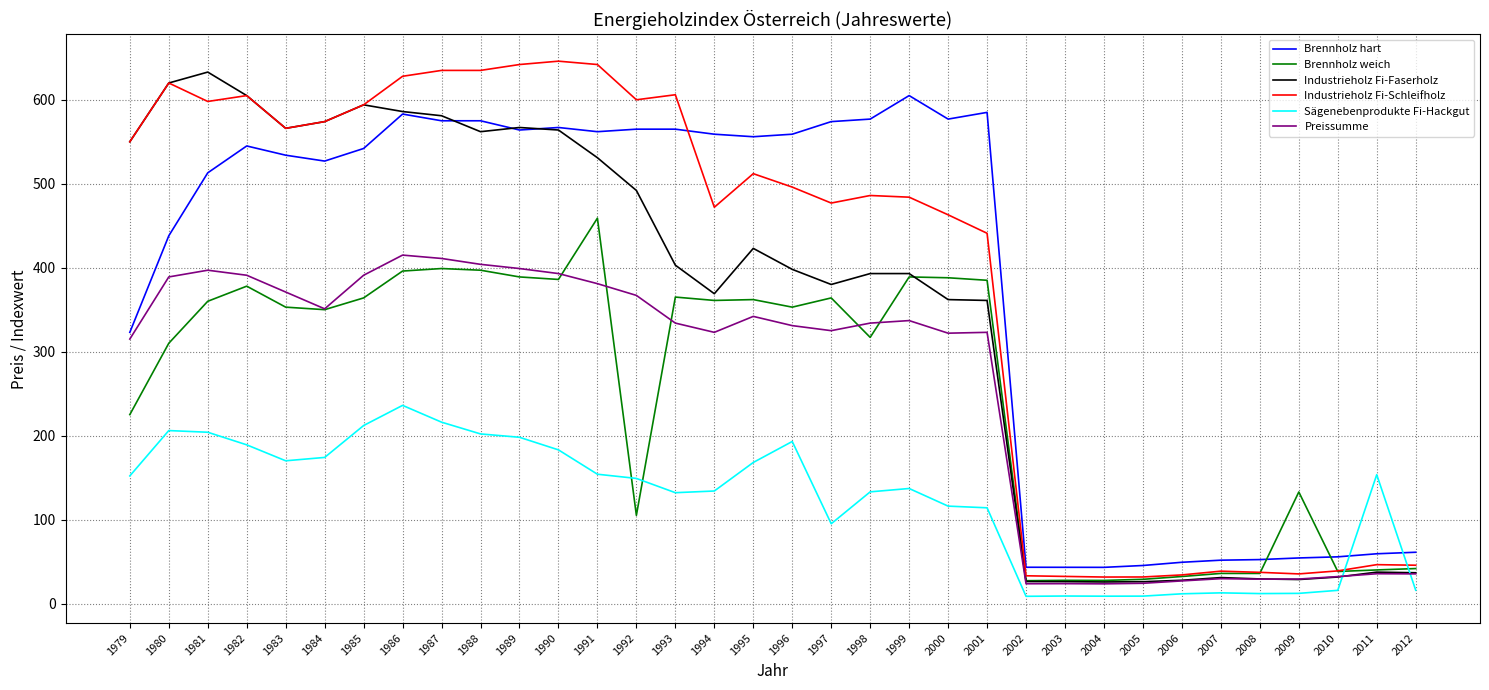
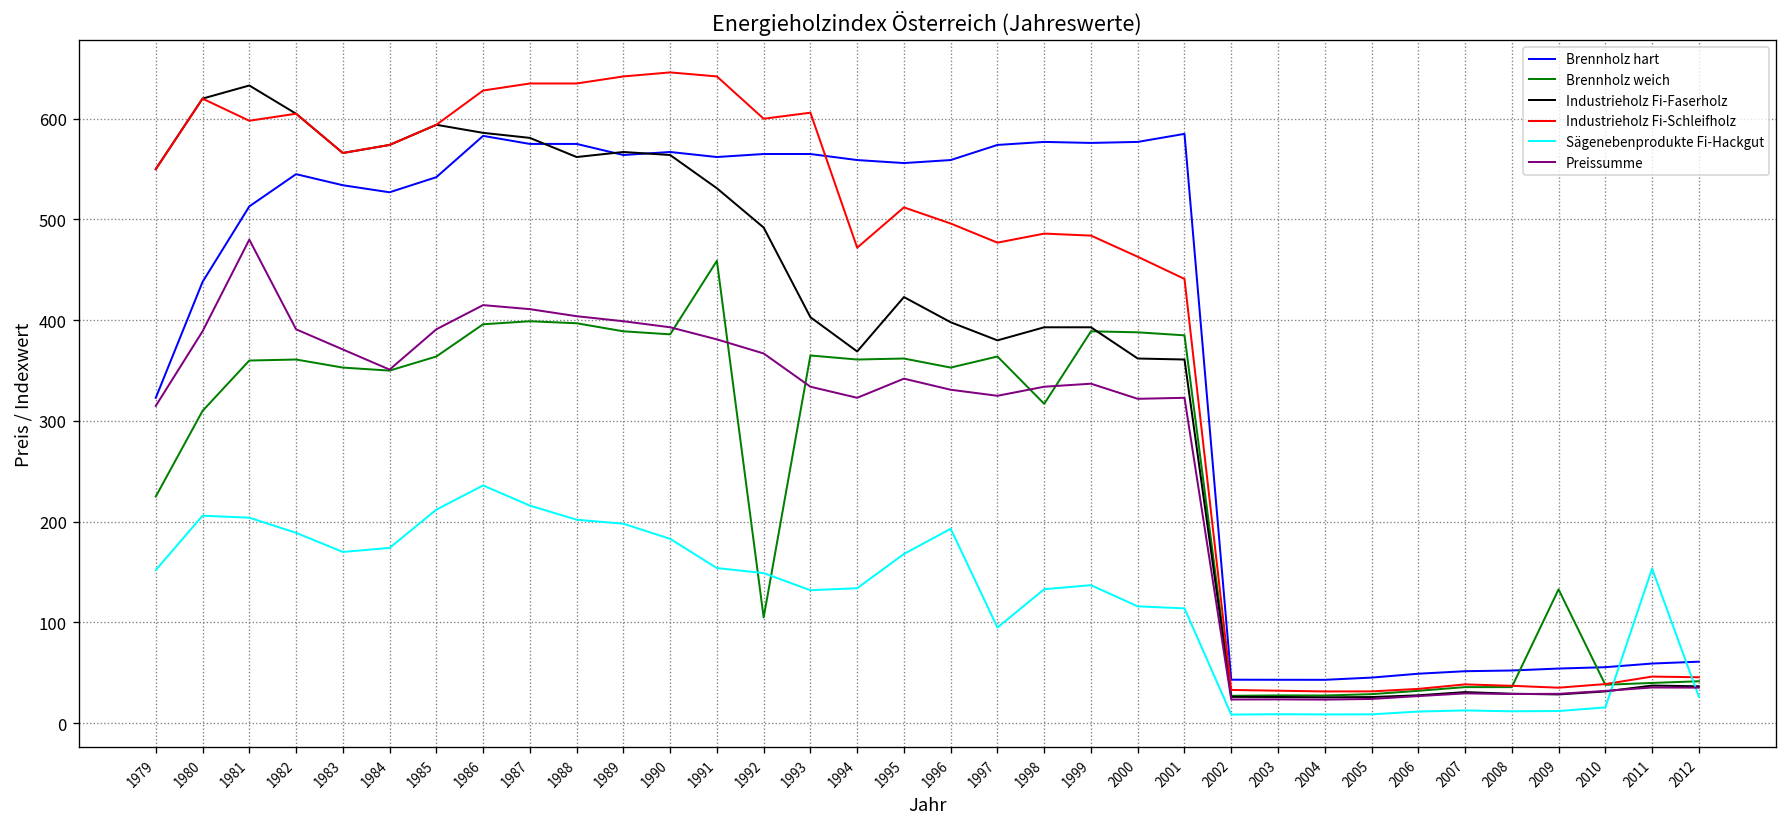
  {
    "Brennholz hart": {
      "1979": 320,
      "1980": 440,
      "1981": 510,
      "1982": 550,
      "1983": 530,
      "1984": 530,
      "1985": 540,
      "1986": 580,
      "1987": 580,
      "1988": 580,
      "1991": 560,
      "1992": 570,
      "1993": 570,
      "1994": 560,
      "1995": 560,
      "1996": 560,
      "1997": 570,
      "1998": 580,
-     "1999": 610,
+     "1999": 580,
      "2000": 580,
      "2001": 590,
      "2002": 40,
      "2003": 40,
      "2004": 40,
      "2005": 50,
      "2006": 50,
      "2007": 50,
      "2008": 50,
      "2009": 50,
      "2010": 60,
      "2011": 60,
      "2012": 60
    },
    "Brennholz weich": {
      "1979": 230,
      "1980": 310,
      "1981": 360,
-     "1982": 380,
+     "1982": 360,
      "1983": 350,
      "1985": 360,
      "1986": 400,
      "1987": 400,
      "1988": 400,
      "1989": 390,
      "1990": 390,
      "1991": 460,
      "1992": 110,
      "1993": 370,
      "1994": 360,
      "1995": 360,
      "1996": 350,
      "1997": 360,
      "1998": 320,
      "1999": 390,
      "2000": 390,
      "2001": 390,
      "2009": 130,
      "2012": 40
    },
    "Industrieholz Fi-Faserholz": {
      "1981": 630,
      "1986": 590,
      "1987": 580,
      "1988": 560,
      "1991": 530,
      "1992": 490,
      "1993": 400,
      "1994": 370,
      "1995": 420,
      "1996": 400,
      "1997": 380,
      "1998": 390,
      "1999": 390,
      "2000": 360,
      "2001": 360
    },
    "Industrieholz Fi-Schleifholz": {
      "1981": 600,
      "1986": 630,
      "1987": 640,
      "1988": 640,
      "1989": 640,
      "1990": 650,
      "1991": 640,
      "1992": 600,
      "1993": 610,
      "1994": 470,
      "1995": 510,
      "1996": 500,
      "1997": 480,
      "1998": 490,
      "1999": 480,
      "2000": 460,
      "2001": 440,
      "2002": 30,
      "2003": 30,
      "2004": 30,
      "2009": 40,
      "2011": 50,
      "2012": 50
    },
    "Sägenebenprodukte Fi-Hackgut": {
      "1979": 150,
      "1980": 210,
      "1981": 200,
      "1982": 190,
      "1983": 170,
      "1984": 170,
      "1985": 210,
      "1986": 240,
      "1987": 220,
      "1988": 200,
      "1989": 200,
      "1990": 180,
      "1991": 150,
      "1992": 150,
      "1993": 130,
      "1994": 130,
      "1995": 170,
      "1996": 190,
      "1997": 100,
      "1998": 130,
      "1999": 140,
      "2000": 120,
      "2001": 110,
      "2002": 10,
      "2003": 10,
      "2004": 10,
      "2005": 10,
      "2006": 10,
      "2007": 10,
      "2008": 10,
      "2009": 10,
      "2010": 20,
      "2011": 150,
-     "2012": 20
+     "2012": 30
    },
    "Preissumme": {
      "1979": 320,
      "1980": 390,
-     "1981": 400,
+     "1981": 480,
      "1982": 390,
      "1983": 370,
      "1985": 390,
      "1986": 420,
      "1987": 410,
      "1988": 400,
      "1989": 400,
      "1990": 390,
      "1991": 380,
      "1992": 370,
      "1993": 330,
      "1994": 320,
      "1995": 340,
      "1996": 330,
      "1997": 330,
      "1998": 330,
      "1999": 340,
      "2000": 320,
      "2001": 320
    }
  }
